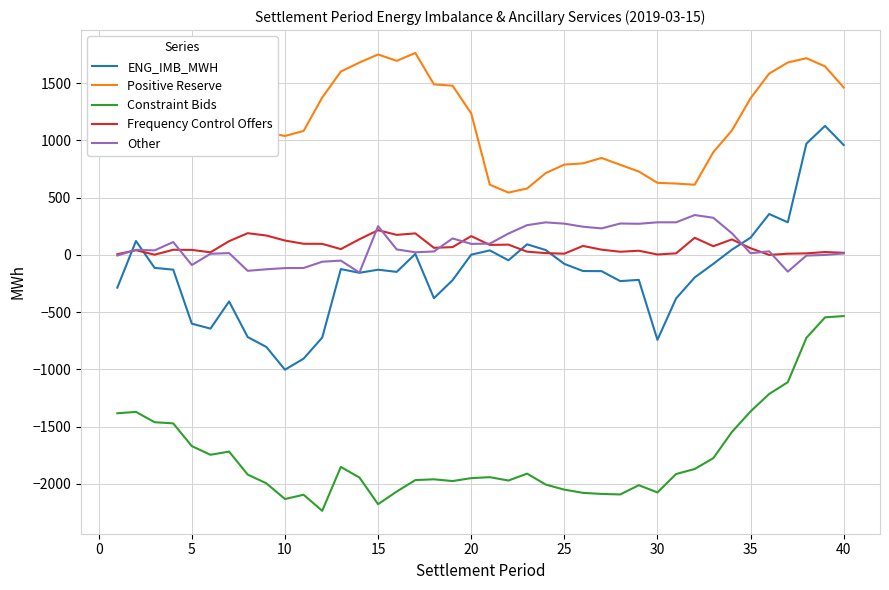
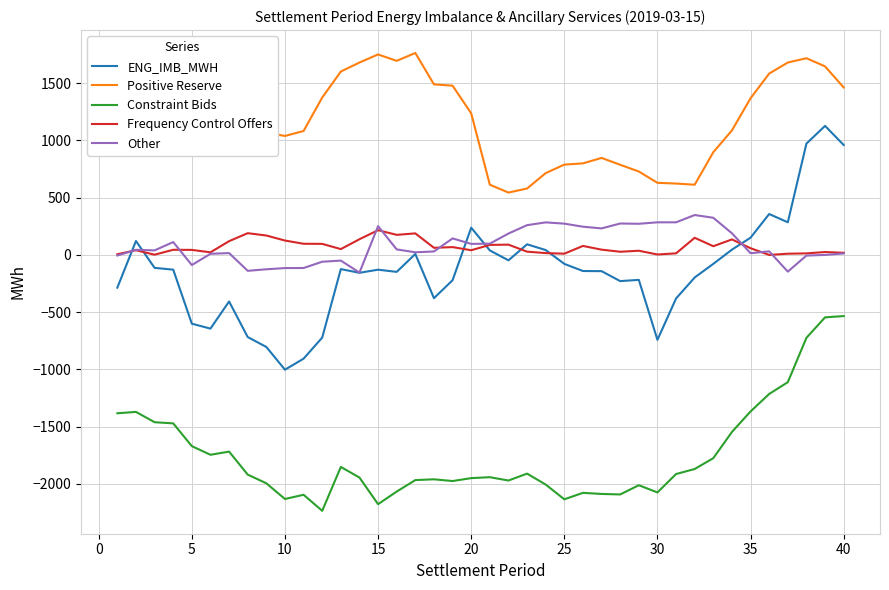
  {
    "ENG_IMB_MWH": {
      "5": -600,
      "10": -1000,
      "15": -130,
-     "20": 0,
+     "20": 240,
      "25": -80,
      "30": -740,
      "35": 150,
      "40": 960
    },
    "Positive Reserve": {
      "10": 1040,
      "15": 1750,
      "20": 1240,
      "25": 790,
      "30": 630,
      "35": 1370,
      "40": 1460
    },
    "Constraint Bids": {
      "5": -1670,
      "10": -2130,
      "15": -2180,
      "20": -1950,
-     "25": -2050,
+     "25": -2140,
      "30": -2080,
      "35": -1370,
      "40": -530
    },
    "Frequency Control Offers": {
      "5": 40,
      "10": 130,
      "15": 220,
-     "20": 160,
+     "20": 40,
      "25": 10,
      "30": 0,
      "35": 60
    },
    "Other": {
      "5": -90,
      "10": -110,
      "15": 250,
      "20": 100,
      "25": 270,
      "30": 290,
      "35": 10
    }
  }
